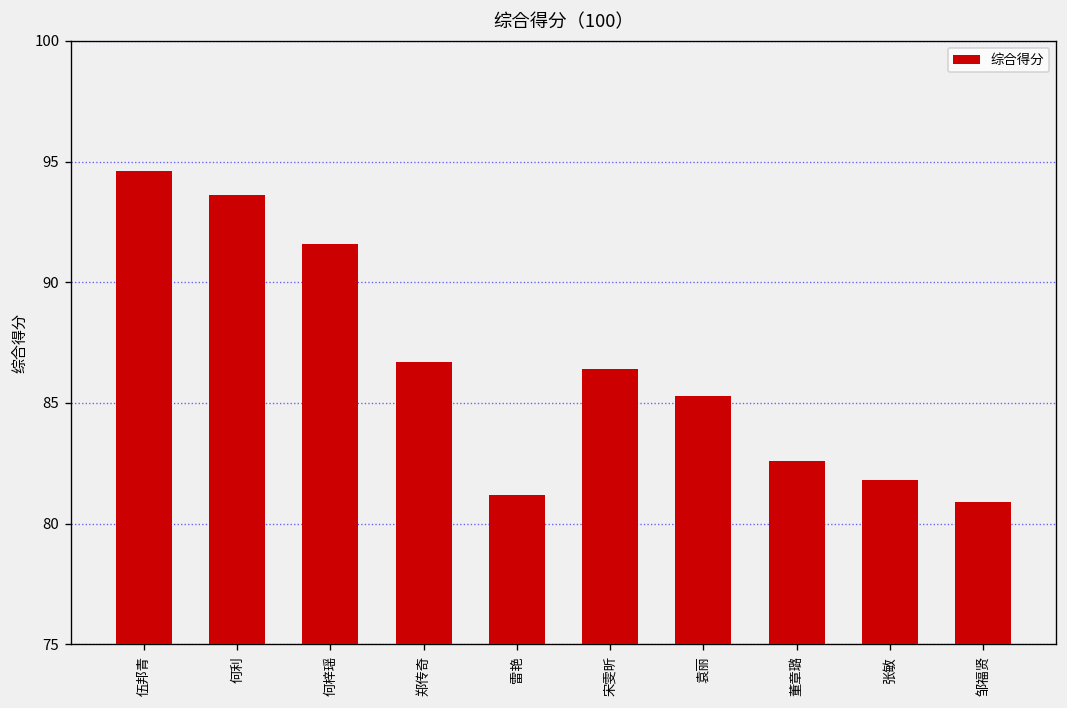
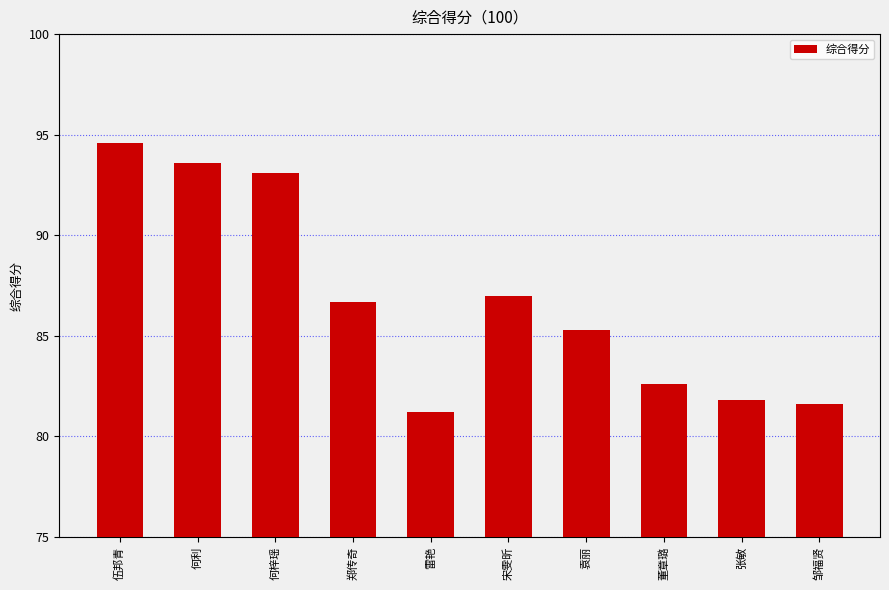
  {
    "伍邦青": 94.6,
    "何利": 93.6,
-   "何梓瑶": 91.6,
+   "何梓瑶": 93.1,
    "郑传奇": 86.7,
    "雷艳": 81.2,
-   "宋雯昕": 86.4,
+   "宋雯昕": 87.0,
    "袁丽": 85.3,
    "董章璐": 82.6,
    "张敏": 81.8,
-   "邹福贤": 80.9
+   "邹福贤": 81.6
  }
